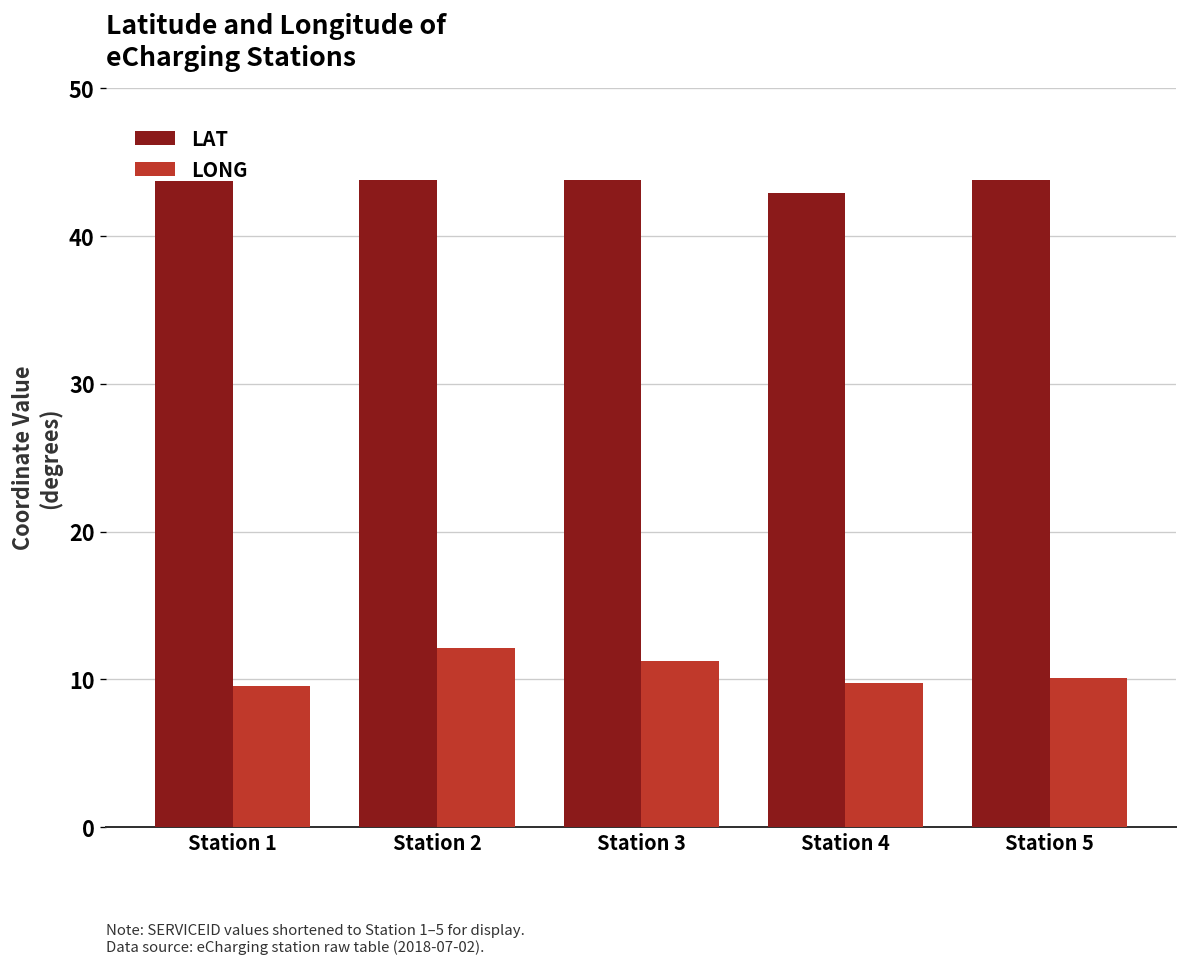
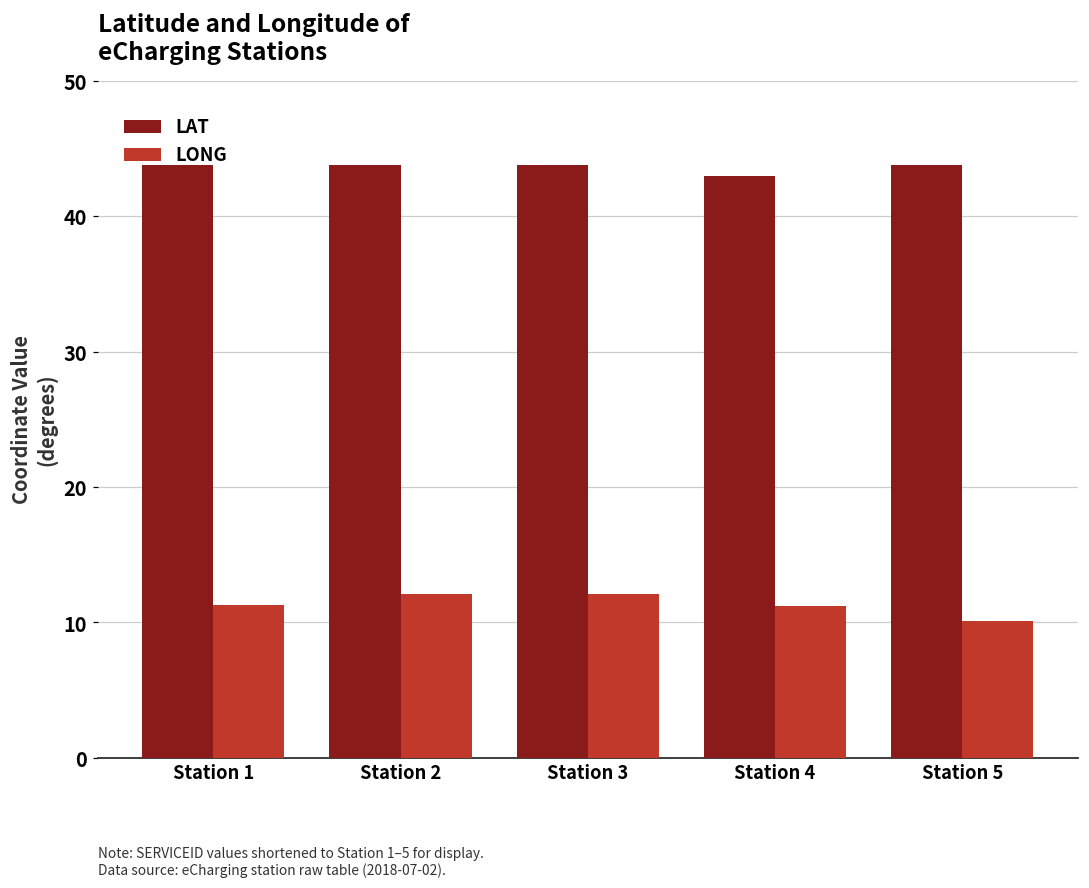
  {
    "LAT": {
      "Station 1": 43.7,
      "Station 2": 43.8,
      "Station 3": 43.8,
      "Station 4": 42.9,
      "Station 5": 43.8
    },
    "LONG": {
-     "Station 1": 9.6,
+     "Station 1": 11.3,
      "Station 2": 12.1,
-     "Station 3": 11.2,
-     "Station 4": 9.8,
+     "Station 3": 12.1,
+     "Station 4": 11.2,
      "Station 5": 10.1
    }
  }
